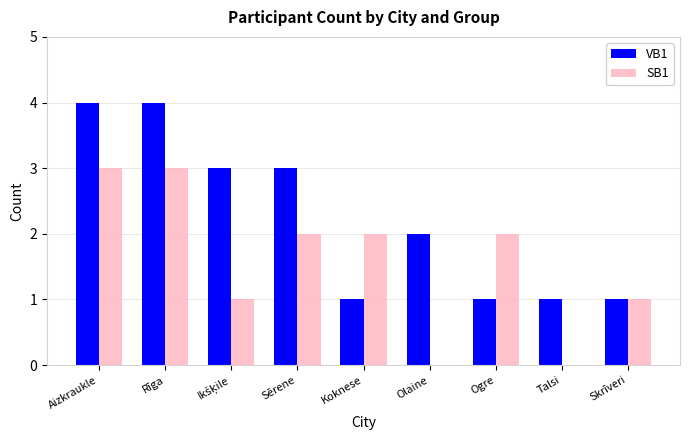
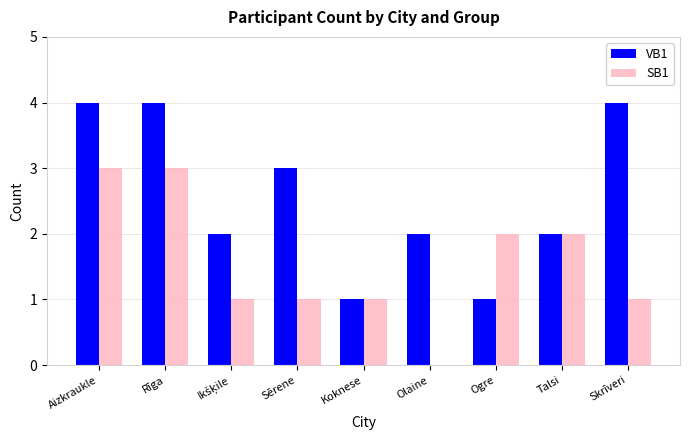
  {
    "VB1": {
      "Aizkraukle": 4,
      "Rīga": 4,
-     "Ikšķile": 3,
+     "Ikšķile": 2,
      "Sērene": 3,
      "Koknese": 1,
      "Olaine": 2,
      "Ogre": 1,
-     "Talsi": 1,
-     "Skrīveri": 1
+     "Talsi": 2,
+     "Skrīveri": 4
    },
    "SB1": {
      "Aizkraukle": 3,
      "Rīga": 3,
      "Ikšķile": 1,
-     "Sērene": 2,
-     "Koknese": 2,
+     "Sērene": 1,
+     "Koknese": 1,
      "Olaine": 0,
      "Ogre": 2,
-     "Talsi": 0,
+     "Talsi": 2,
      "Skrīveri": 1
    }
  }
